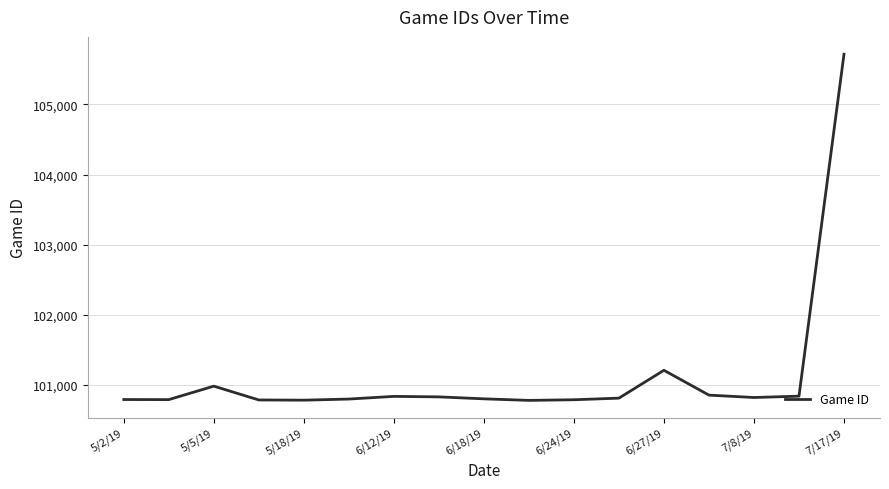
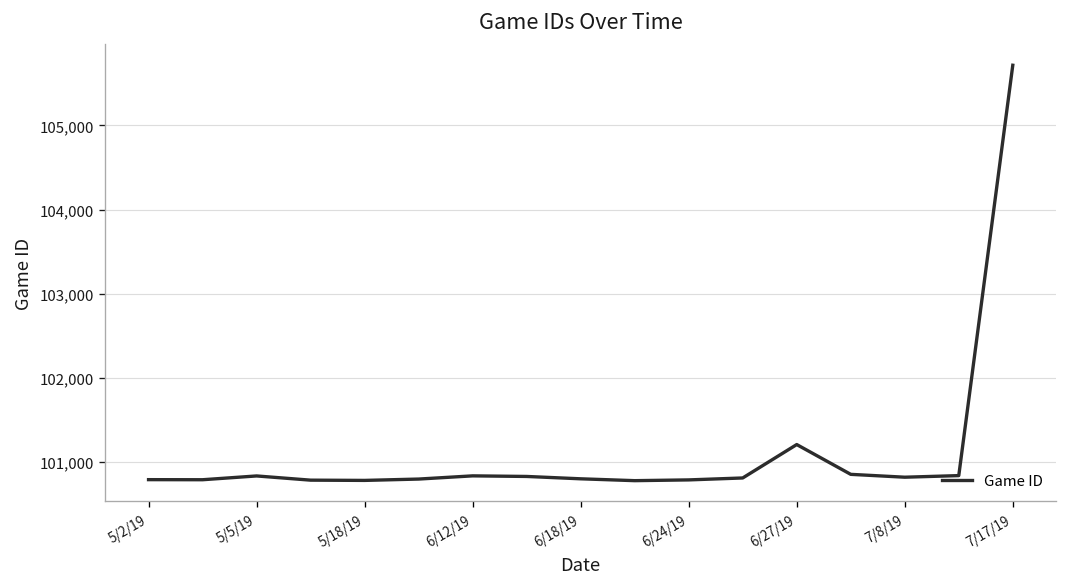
  {
-   "5/5/19": "101,000",
+   "5/5/19": "100,800",
    "6/27/19": "101,200",
    "7/8/19": "100,800",
    "7/17/19": "105,700"
  }
